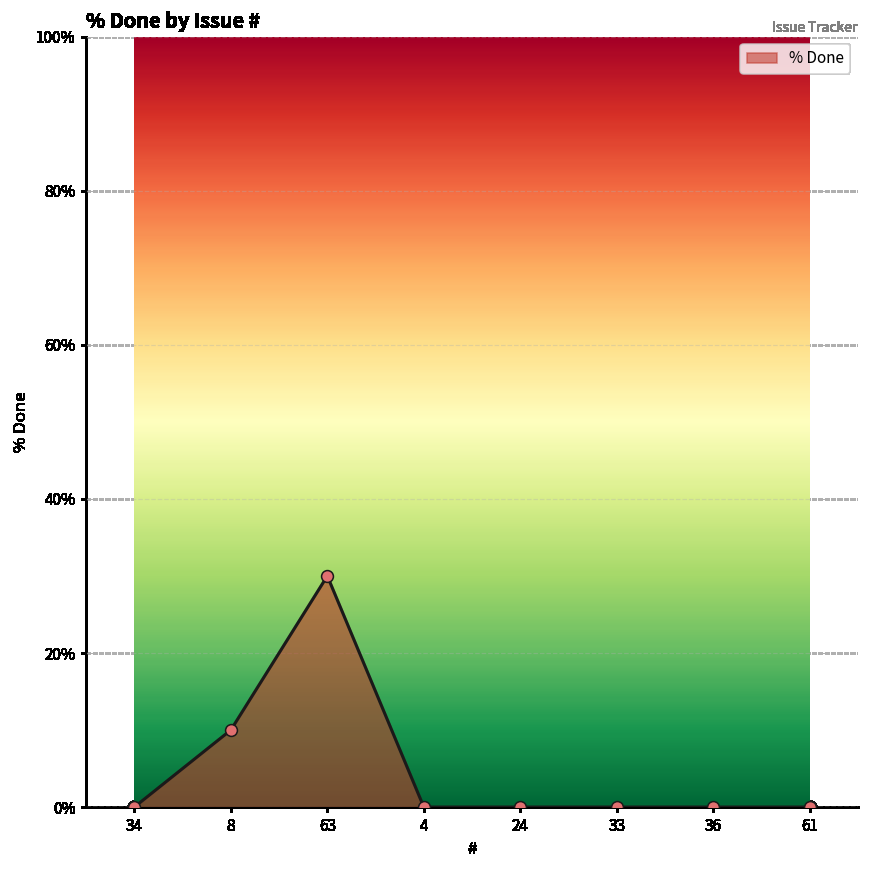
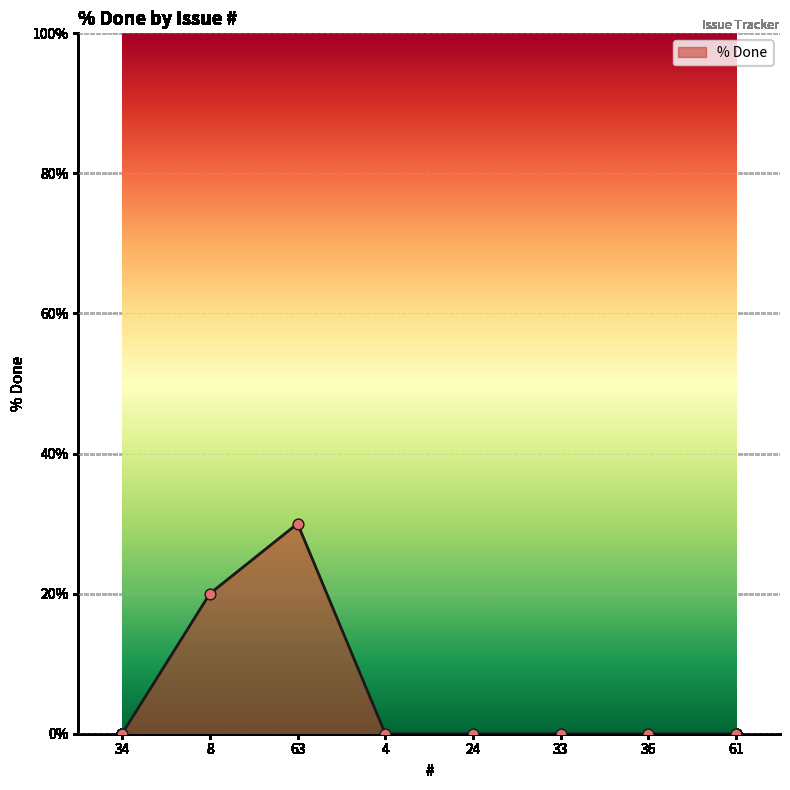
  {
    "34": "0%",
-   "8": "10%",
+   "8": "20%",
    "63": "30%",
    "4": "0%",
    "24": "0%",
    "33": "0%",
    "36": "0%",
    "61": "0%"
  }
